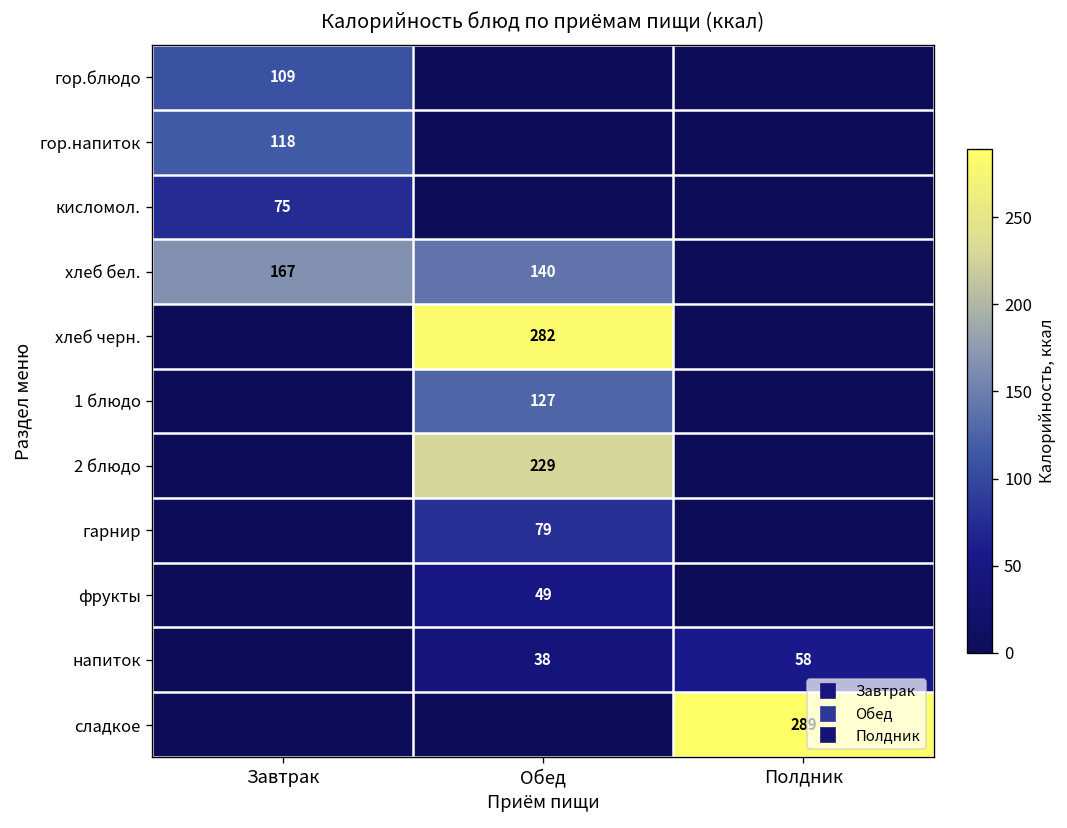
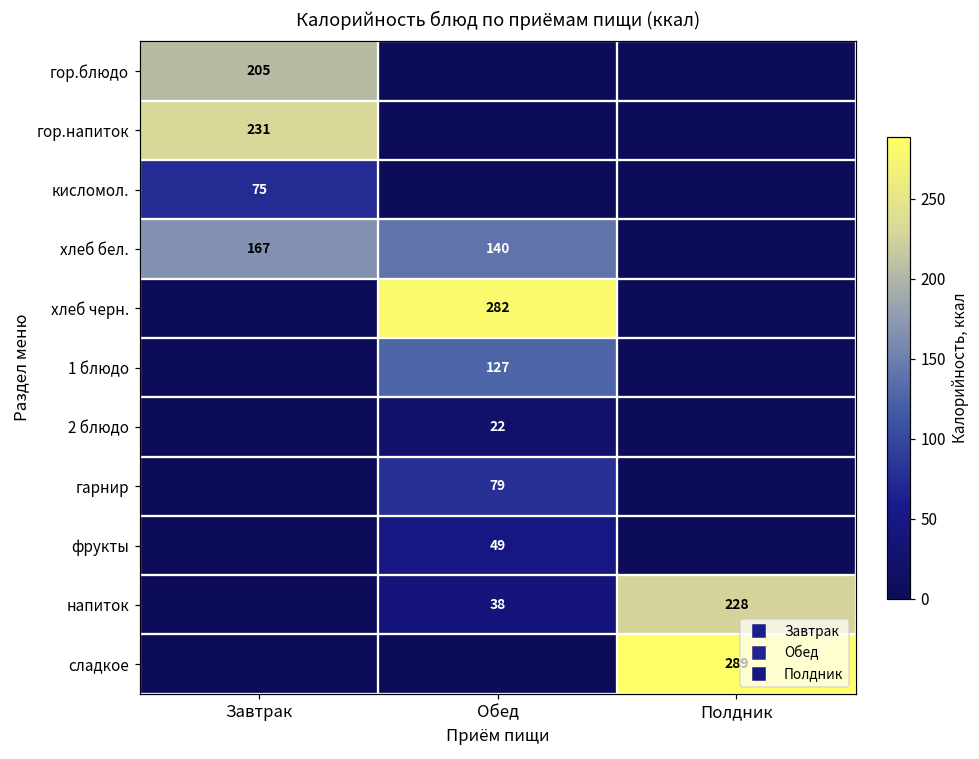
  {
    "гор.блюдо": {
-     "Завтрак": 109
+     "Завтрак": 205
    },
    "гор.напиток": {
-     "Завтрак": 118
+     "Завтрак": 231
    },
    "кисломол.": {
      "Завтрак": 75
    },
    "хлеб бел.": {
      "Завтрак": 167,
      "Обед": 140
    },
    "хлеб черн.": {
      "Обед": 282
    },
    "1 блюдо": {
      "Обед": 127
    },
    "2 блюдо": {
-     "Обед": 229
+     "Обед": 22
    },
    "гарнир": {
      "Обед": 79
    },
    "фрукты": {
      "Обед": 49
    },
    "напиток": {
      "Обед": 38,
-     "Полдник": 58
+     "Полдник": 228
    }
  }
